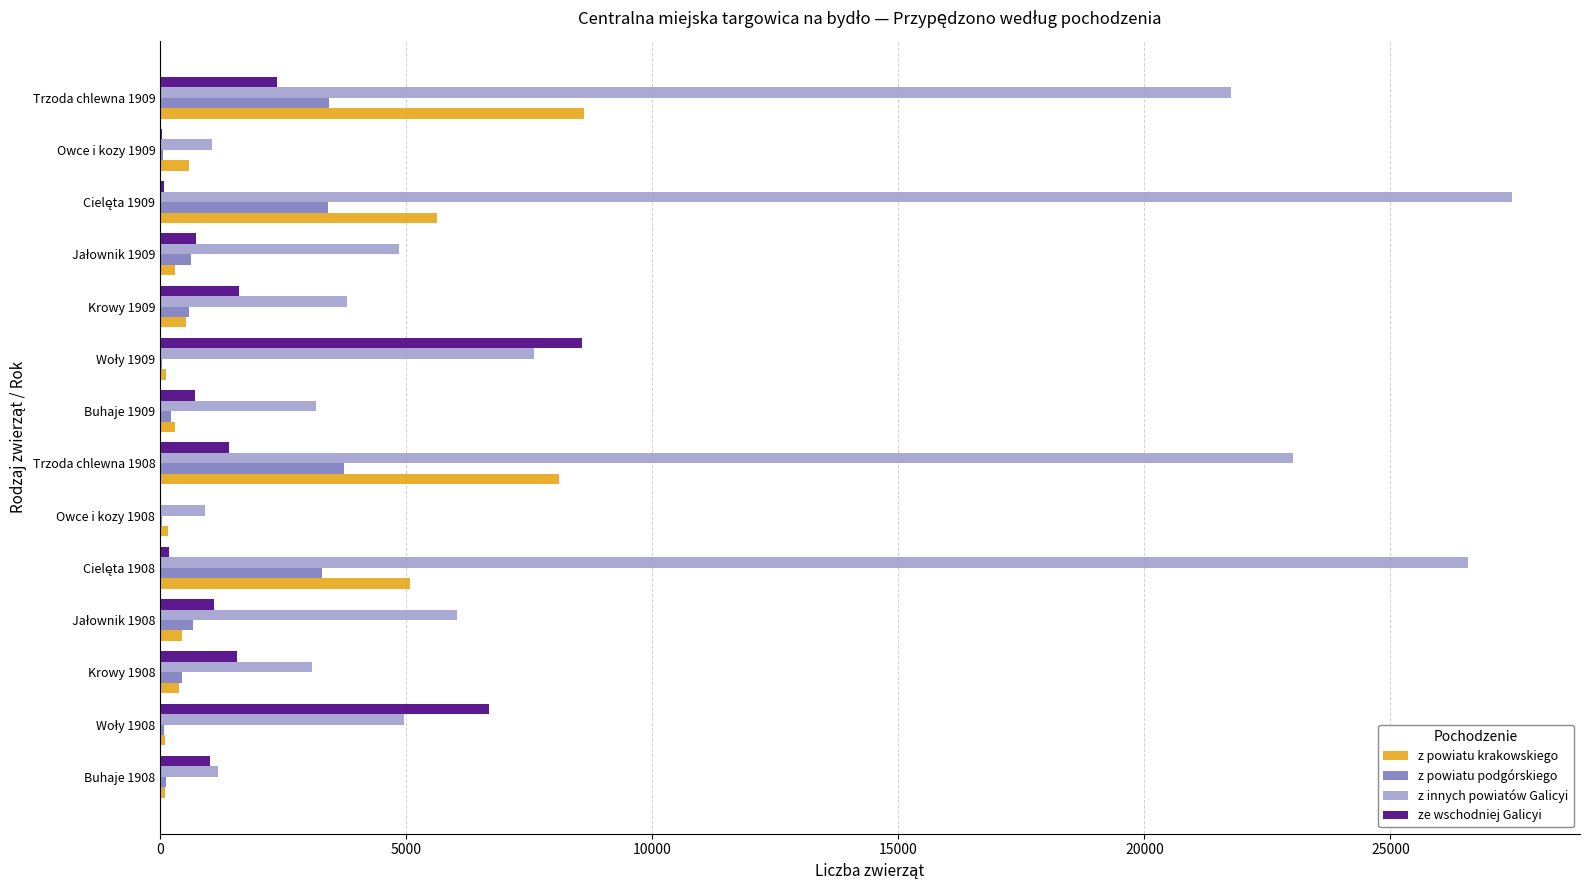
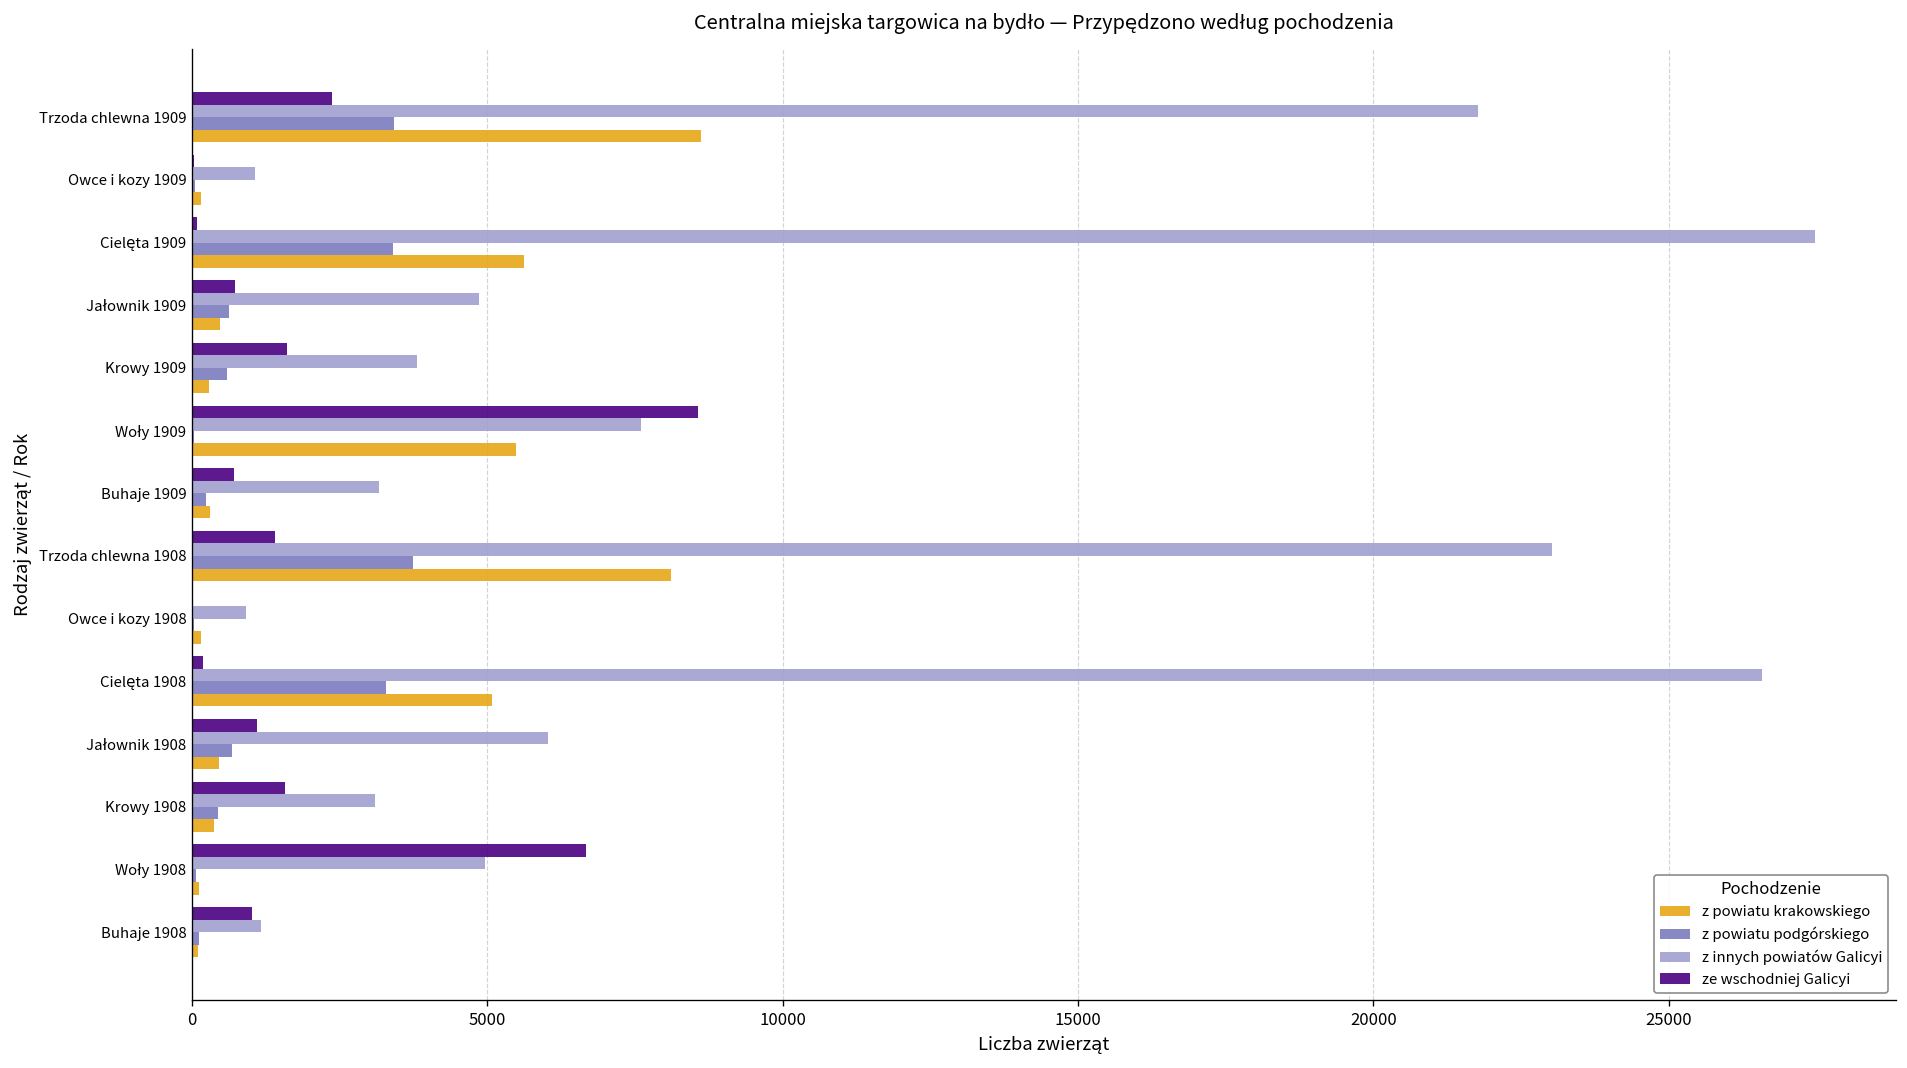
  {
    "z powiatu krakowskiego": {
      "Trzoda chlewna 1909": 8600,
-     "Owce i kozy 1909": 600,
+     "Owce i kozy 1909": 100,
      "Cielęta 1909": 5600,
-     "Jałownik 1909": 300,
-     "Krowy 1909": 500,
-     "Woły 1909": 100,
+     "Jałownik 1909": 500,
+     "Krowy 1909": 300,
+     "Woły 1909": 5500,
      "Buhaje 1909": 300,
      "Trzoda chlewna 1908": 8100,
      "Owce i kozy 1908": 200,
      "Cielęta 1908": 5100,
      "Jałownik 1908": 400,
      "Krowy 1908": 400,
      "Woły 1908": 100,
      "Buhaje 1908": 100
    },
    "ze wschodniej Galicyi": {
      "Trzoda chlewna 1909": 2400,
      "Cielęta 1909": 100,
      "Jałownik 1909": 700,
      "Krowy 1909": 1600,
      "Woły 1909": 8600,
      "Buhaje 1909": 700,
      "Trzoda chlewna 1908": 1400,
      "Owce i kozy 1908": 0,
      "Cielęta 1908": 200,
      "Jałownik 1908": 1100,
      "Krowy 1908": 1600,
      "Woły 1908": 6700,
      "Buhaje 1908": 1000
    }
  }
